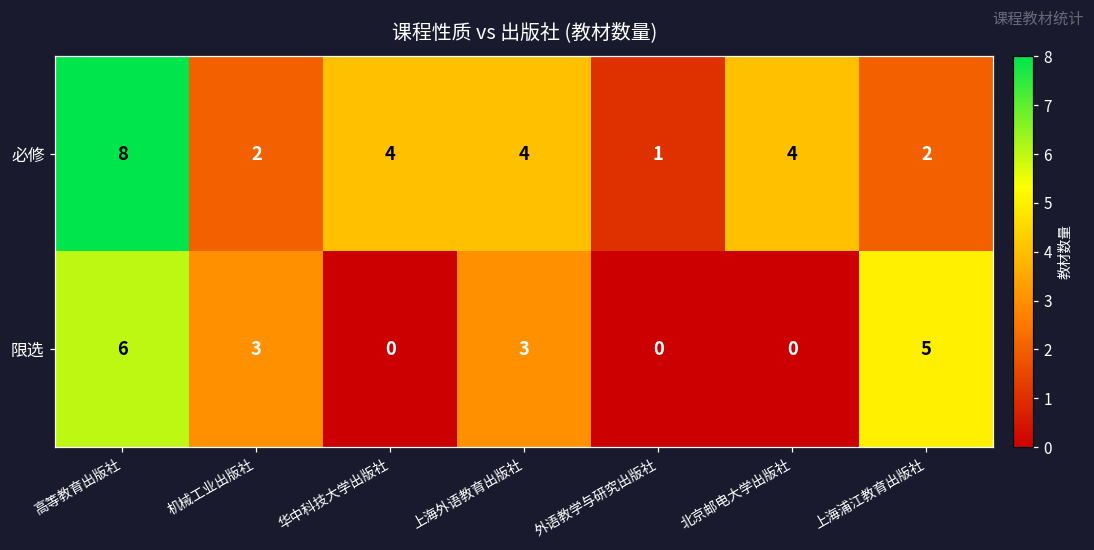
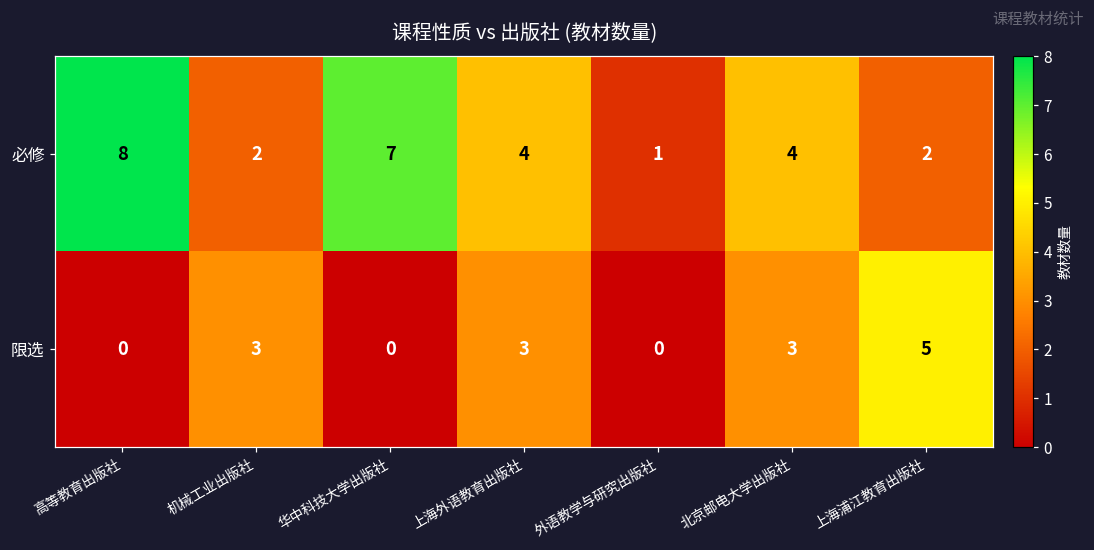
  {
    "必修": {
      "高等教育出版社": 8,
      "机械工业出版社": 2,
-     "华中科技大学出版社": 4,
+     "华中科技大学出版社": 7,
      "上海外语教育出版社": 4,
      "外语教学与研究出版社": 1,
      "北京邮电大学出版社": 4,
      "上海浦江教育出版社": 2
    },
    "限选": {
-     "高等教育出版社": 6,
+     "高等教育出版社": 0,
      "机械工业出版社": 3,
      "华中科技大学出版社": 0,
      "上海外语教育出版社": 3,
      "外语教学与研究出版社": 0,
-     "北京邮电大学出版社": 0,
+     "北京邮电大学出版社": 3,
      "上海浦江教育出版社": 5
    }
  }
